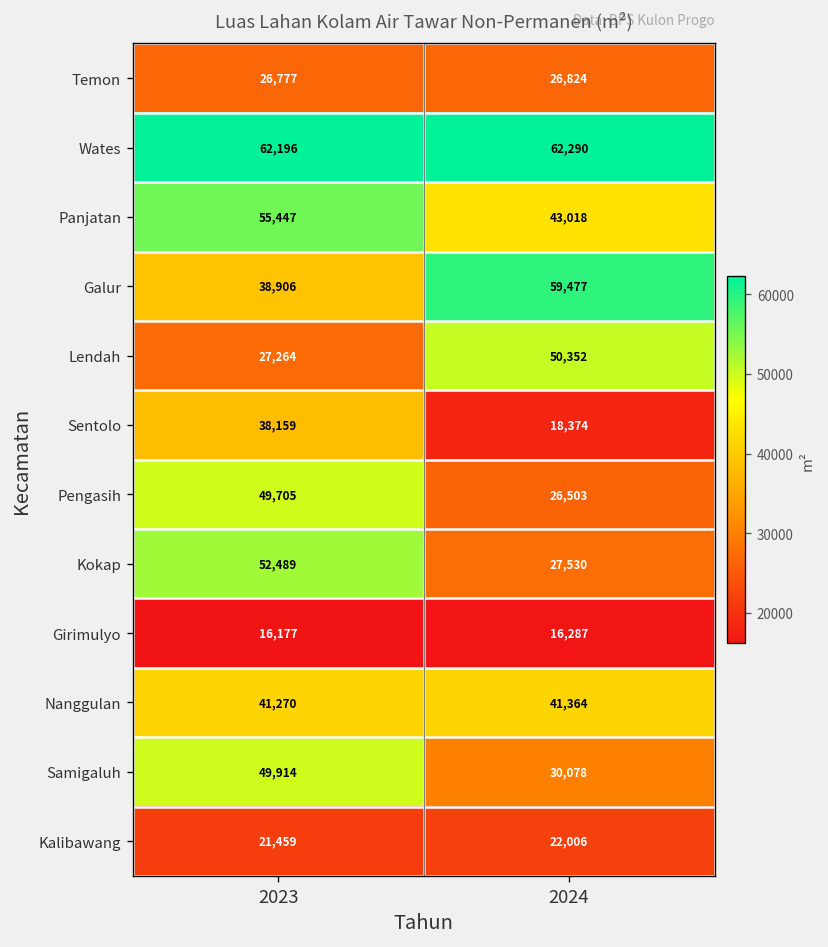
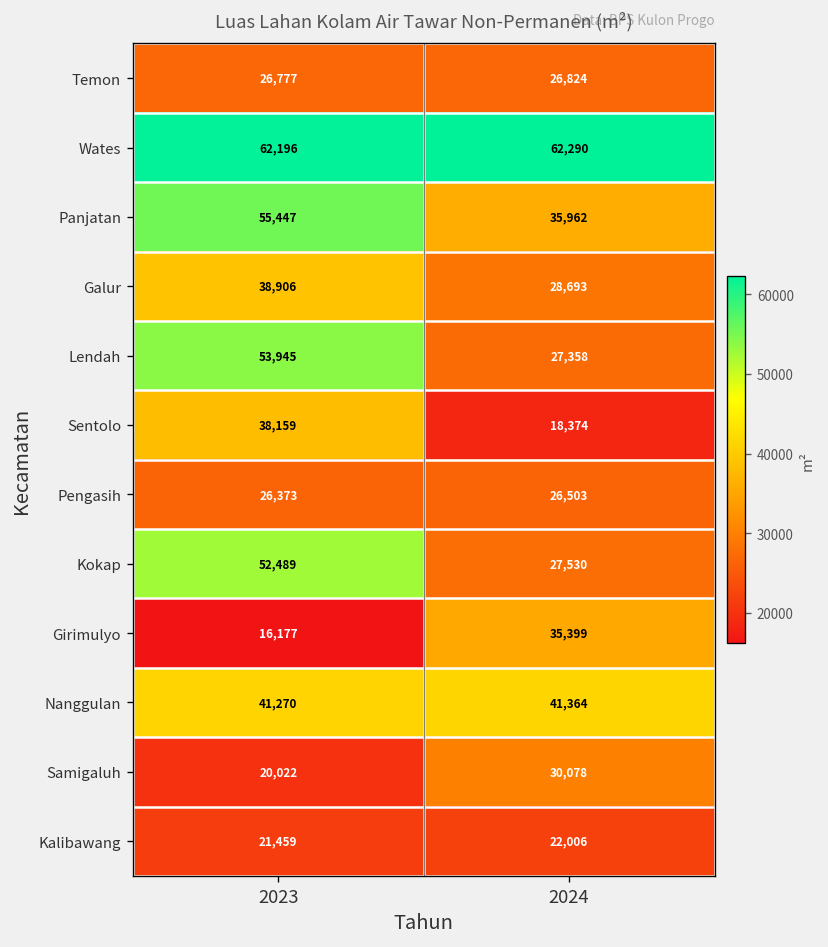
  {
    "Temon": {
      "2023": "26,777",
      "2024": "26,824"
    },
    "Wates": {
      "2023": "62,196",
      "2024": "62,290"
    },
    "Panjatan": {
      "2023": "55,447",
-     "2024": "43,018"
+     "2024": "35,962"
    },
    "Galur": {
      "2023": "38,906",
-     "2024": "59,477"
+     "2024": "28,693"
    },
    "Lendah": {
-     "2023": "27,264",
-     "2024": "50,352"
+     "2023": "53,945",
+     "2024": "27,358"
    },
    "Sentolo": {
      "2023": "38,159",
      "2024": "18,374"
    },
    "Pengasih": {
-     "2023": "49,705",
+     "2023": "26,373",
      "2024": "26,503"
    },
    "Kokap": {
      "2023": "52,489",
      "2024": "27,530"
    },
    "Girimulyo": {
      "2023": "16,177",
-     "2024": "16,287"
+     "2024": "35,399"
    },
    "Nanggulan": {
      "2023": "41,270",
      "2024": "41,364"
    },
    "Samigaluh": {
-     "2023": "49,914",
+     "2023": "20,022",
      "2024": "30,078"
    },
    "Kalibawang": {
      "2023": "21,459",
      "2024": "22,006"
    }
  }
